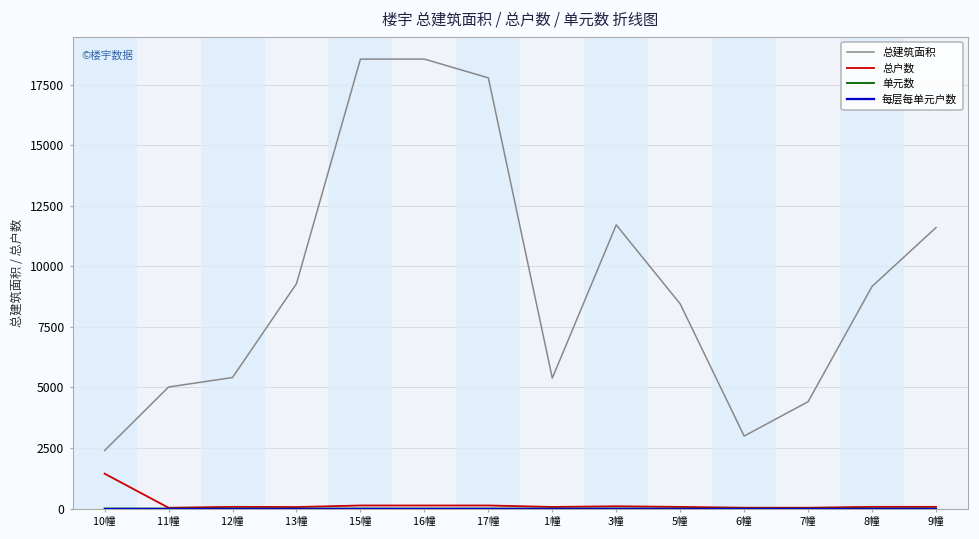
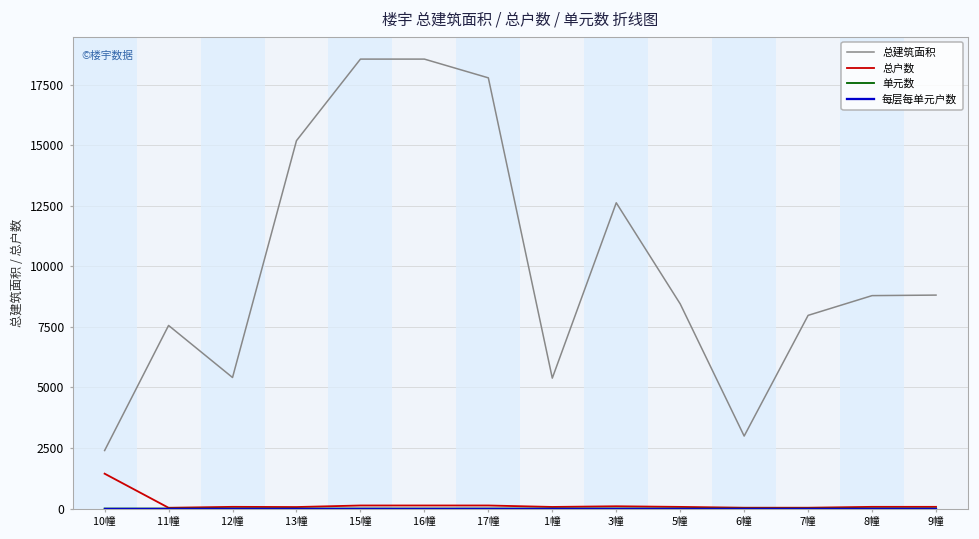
  {
    "总建筑面积": {
      "10幢": 2400,
-     "11幢": 5000,
+     "11幢": 7600,
      "12幢": 5400,
-     "13幢": 9300,
+     "13幢": 15200,
      "15幢": 18600,
      "16幢": 18600,
      "17幢": 17800,
      "1幢": 5400,
-     "3幢": 11700,
+     "3幢": 12600,
      "5幢": 8500,
      "6幢": 3000,
-     "7幢": 4400,
-     "8幢": 9200,
-     "9幢": 11600
+     "7幢": 8000,
+     "8幢": 8800,
+     "9幢": 8800
    },
    "总户数": {
      "10幢": 1400,
      "15幢": 100,
      "16幢": 100,
      "17幢": 100
    },
    "每层每单元户数": {
      "10幢": 0,
      "15幢": 0,
      "16幢": 0,
      "17幢": 0
    }
  }
